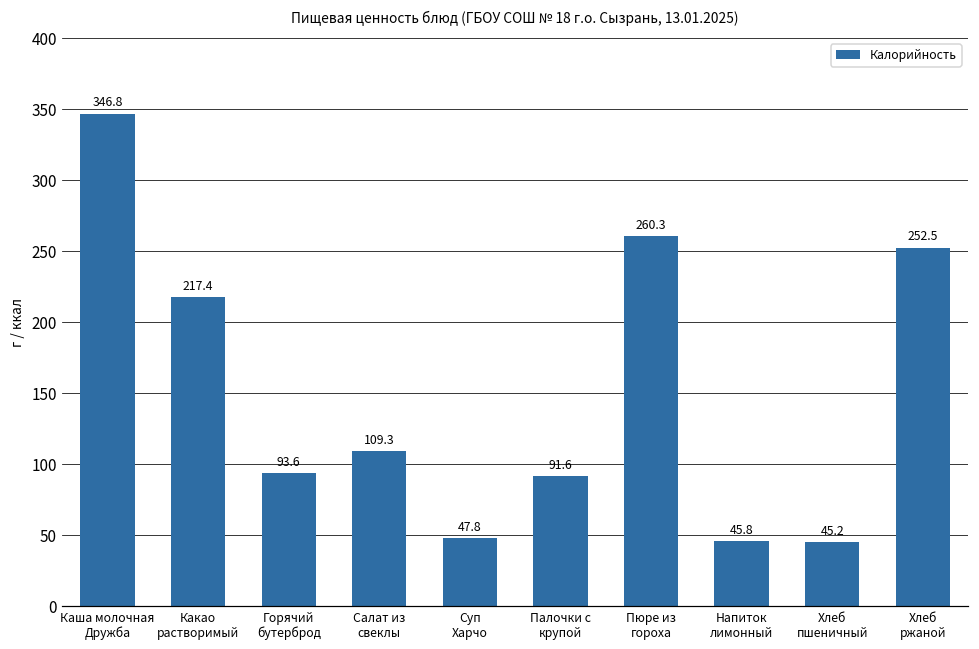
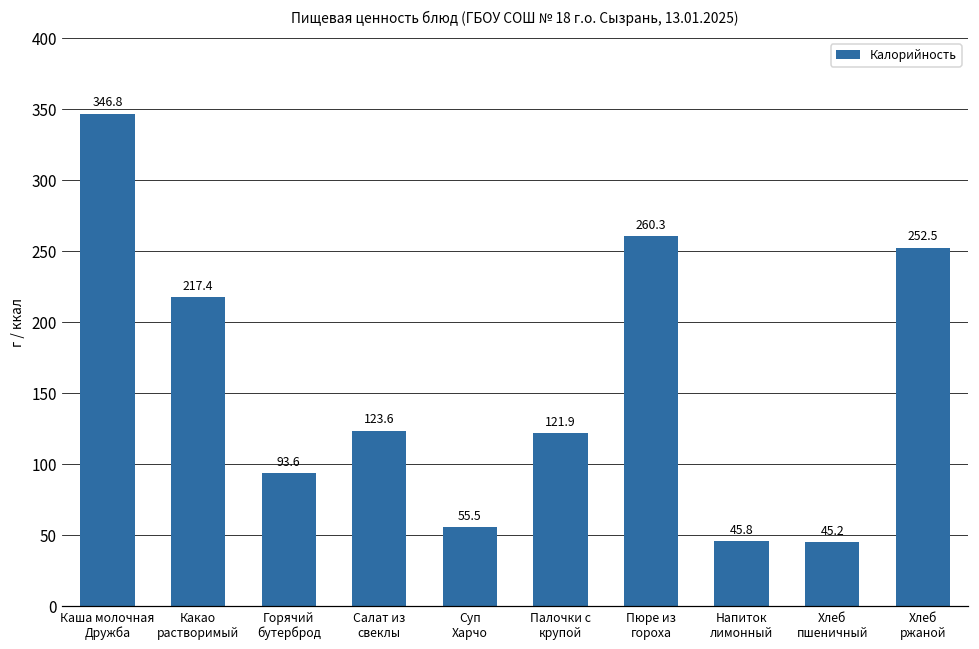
  {
    "Каша молочная Дружба": 346.8,
    "Какао растворимый": 217.4,
    "Горячий бутерброд": 93.6,
-   "Салат из свеклы": 109.3,
-   "Суп Харчо": 47.8,
-   "Палочки с крупой": 91.6,
+   "Салат из свеклы": 123.6,
+   "Суп Харчо": 55.5,
+   "Палочки с крупой": 121.9,
    "Пюре из гороха": 260.3,
    "Напиток лимонный": 45.8,
    "Хлеб пшеничный": 45.2,
    "Хлеб ржаной": 252.5
  }
